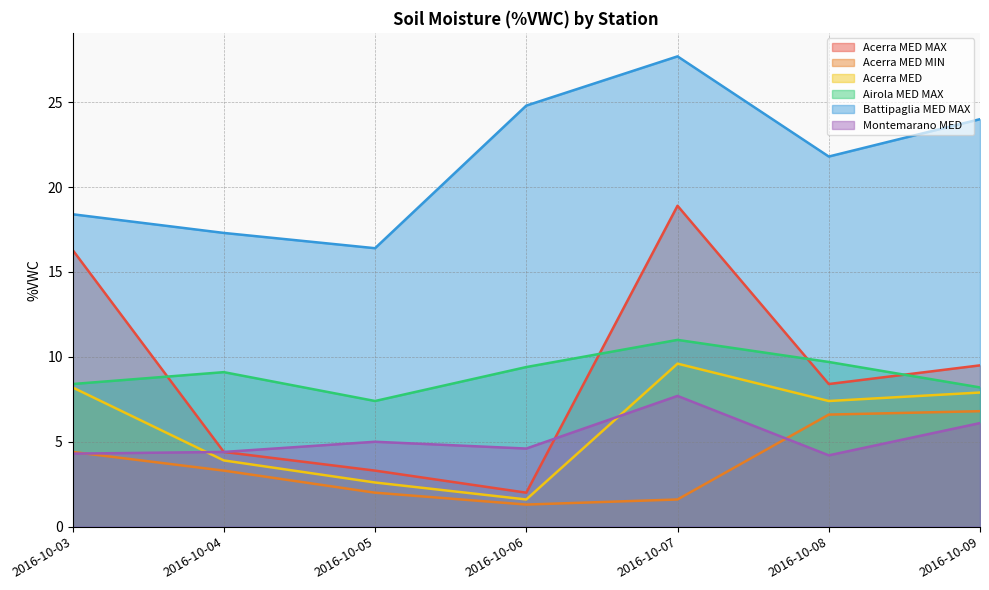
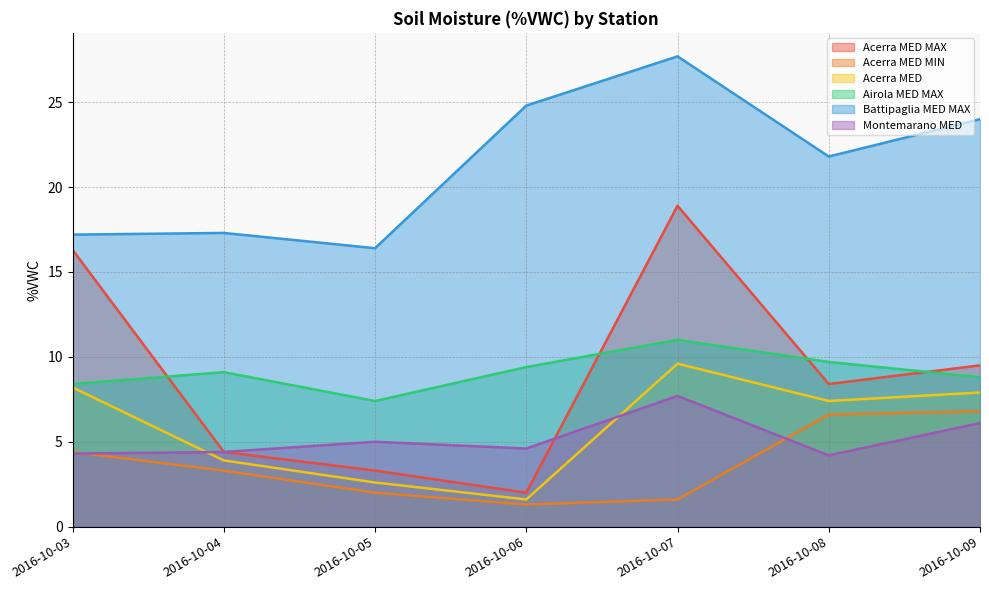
  {
    "Airola MED MAX": {
      "2016-10-03": 8.4,
      "2016-10-04": 9.1,
      "2016-10-05": 7.4,
      "2016-10-06": 9.4,
      "2016-10-07": 11.0,
      "2016-10-08": 9.7,
-     "2016-10-09": 8.2
+     "2016-10-09": 8.8
    },
    "Battipaglia MED MAX": {
-     "2016-10-03": 18.4,
+     "2016-10-03": 17.2,
      "2016-10-04": 17.3,
      "2016-10-05": 16.4,
      "2016-10-06": 24.8,
      "2016-10-07": 27.7,
      "2016-10-08": 21.8,
      "2016-10-09": 24.0
    },
    "Montemarano MED": {
      "2016-10-05": 5.0,
      "2016-10-06": 4.6,
      "2016-10-07": 7.7,
      "2016-10-08": 4.2,
      "2016-10-09": 6.1
    }
  }
